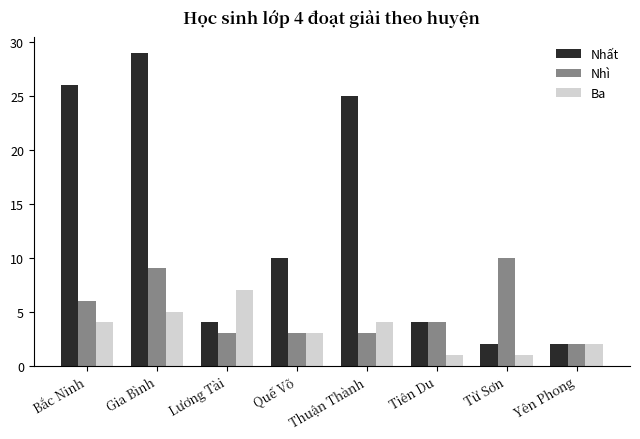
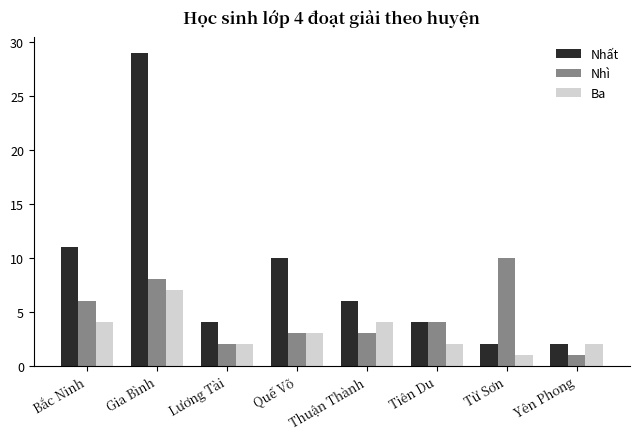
  {
    "Nhất": {
-     "Bắc Ninh": 26,
+     "Bắc Ninh": 11,
      "Gia Bình": 29,
      "Lương Tài": 4,
      "Quế Võ": 10,
-     "Thuận Thành": 25,
+     "Thuận Thành": 6,
      "Tiên Du": 4,
      "Từ Sơn": 2,
      "Yên Phong": 2
    },
    "Nhì": {
      "Bắc Ninh": 6,
-     "Gia Bình": 9,
-     "Lương Tài": 3,
+     "Gia Bình": 8,
+     "Lương Tài": 2,
      "Quế Võ": 3,
      "Thuận Thành": 3,
      "Tiên Du": 4,
      "Từ Sơn": 10,
-     "Yên Phong": 2
+     "Yên Phong": 1
    },
    "Ba": {
      "Bắc Ninh": 4,
-     "Gia Bình": 5,
-     "Lương Tài": 7,
+     "Gia Bình": 7,
+     "Lương Tài": 2,
      "Quế Võ": 3,
      "Thuận Thành": 4,
-     "Tiên Du": 1,
+     "Tiên Du": 2,
      "Từ Sơn": 1,
      "Yên Phong": 2
    }
  }
